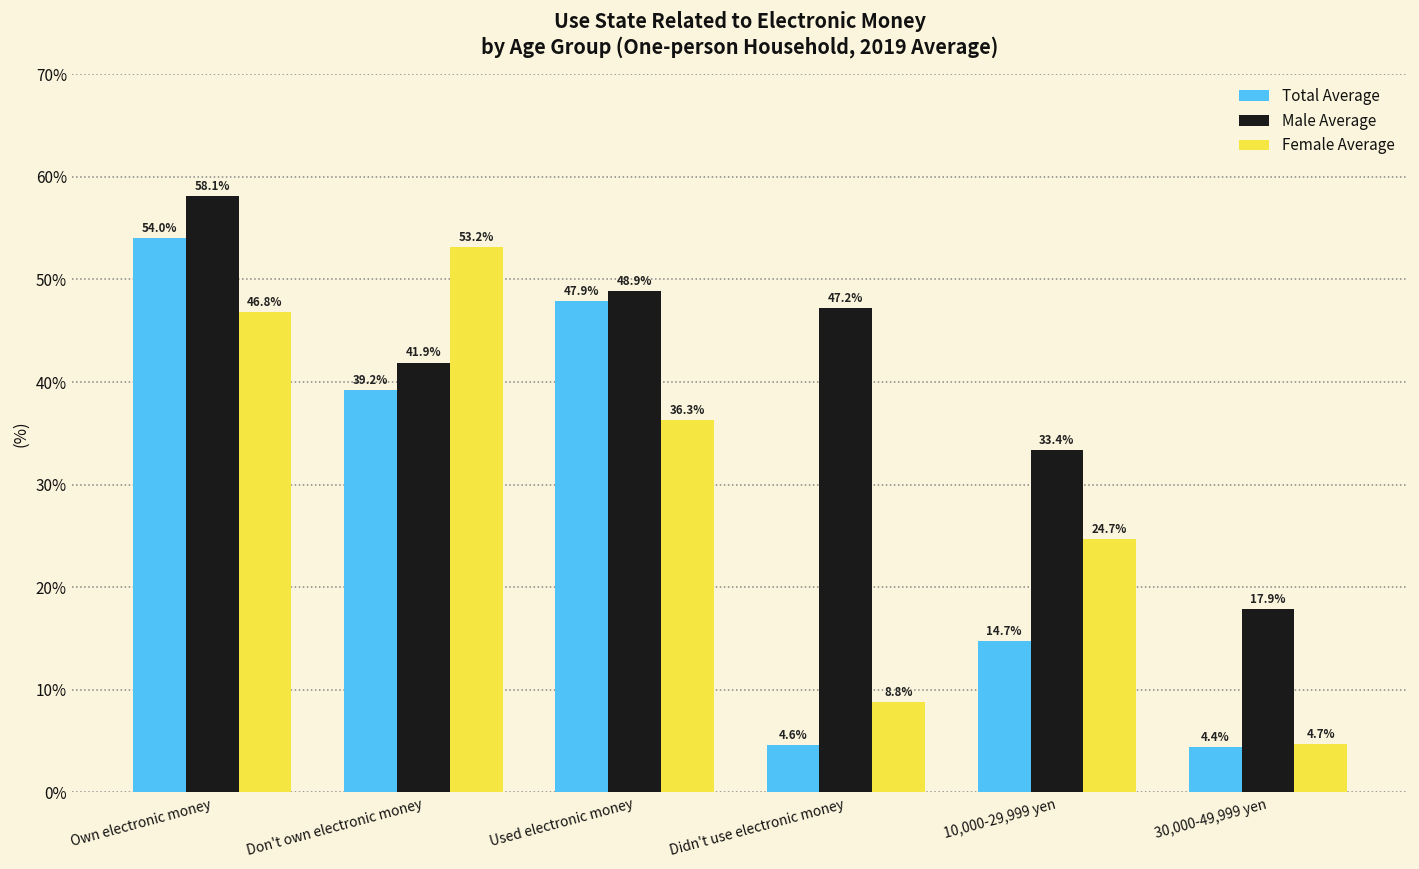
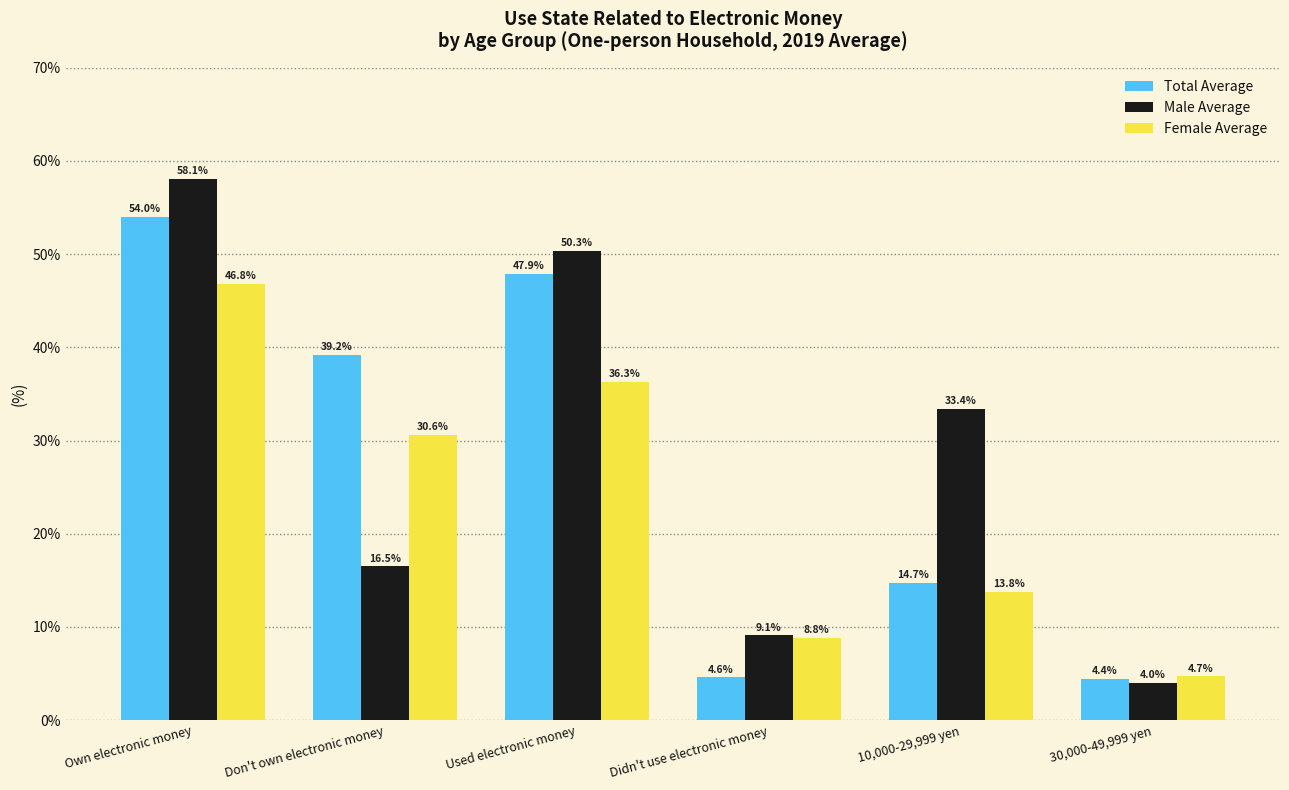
  {
    "Total Average": {
      "Own electronic money": "54.0%",
      "Don't own electronic money": "39.2%",
      "Used electronic money": "47.9%",
      "Didn't use electronic money": "4.6%",
      "10,000-29,999 yen": "14.7%",
      "30,000-49,999 yen": "4.4%"
    },
    "Male Average": {
      "Own electronic money": "58.1%",
-     "Don't own electronic money": "41.9%",
-     "Used electronic money": "48.9%",
-     "Didn't use electronic money": "47.2%",
+     "Don't own electronic money": "16.5%",
+     "Used electronic money": "50.3%",
+     "Didn't use electronic money": "9.1%",
      "10,000-29,999 yen": "33.4%",
-     "30,000-49,999 yen": "17.9%"
+     "30,000-49,999 yen": "4.0%"
    },
    "Female Average": {
      "Own electronic money": "46.8%",
-     "Don't own electronic money": "53.2%",
+     "Don't own electronic money": "30.6%",
      "Used electronic money": "36.3%",
      "Didn't use electronic money": "8.8%",
-     "10,000-29,999 yen": "24.7%",
+     "10,000-29,999 yen": "13.8%",
      "30,000-49,999 yen": "4.7%"
    }
  }
